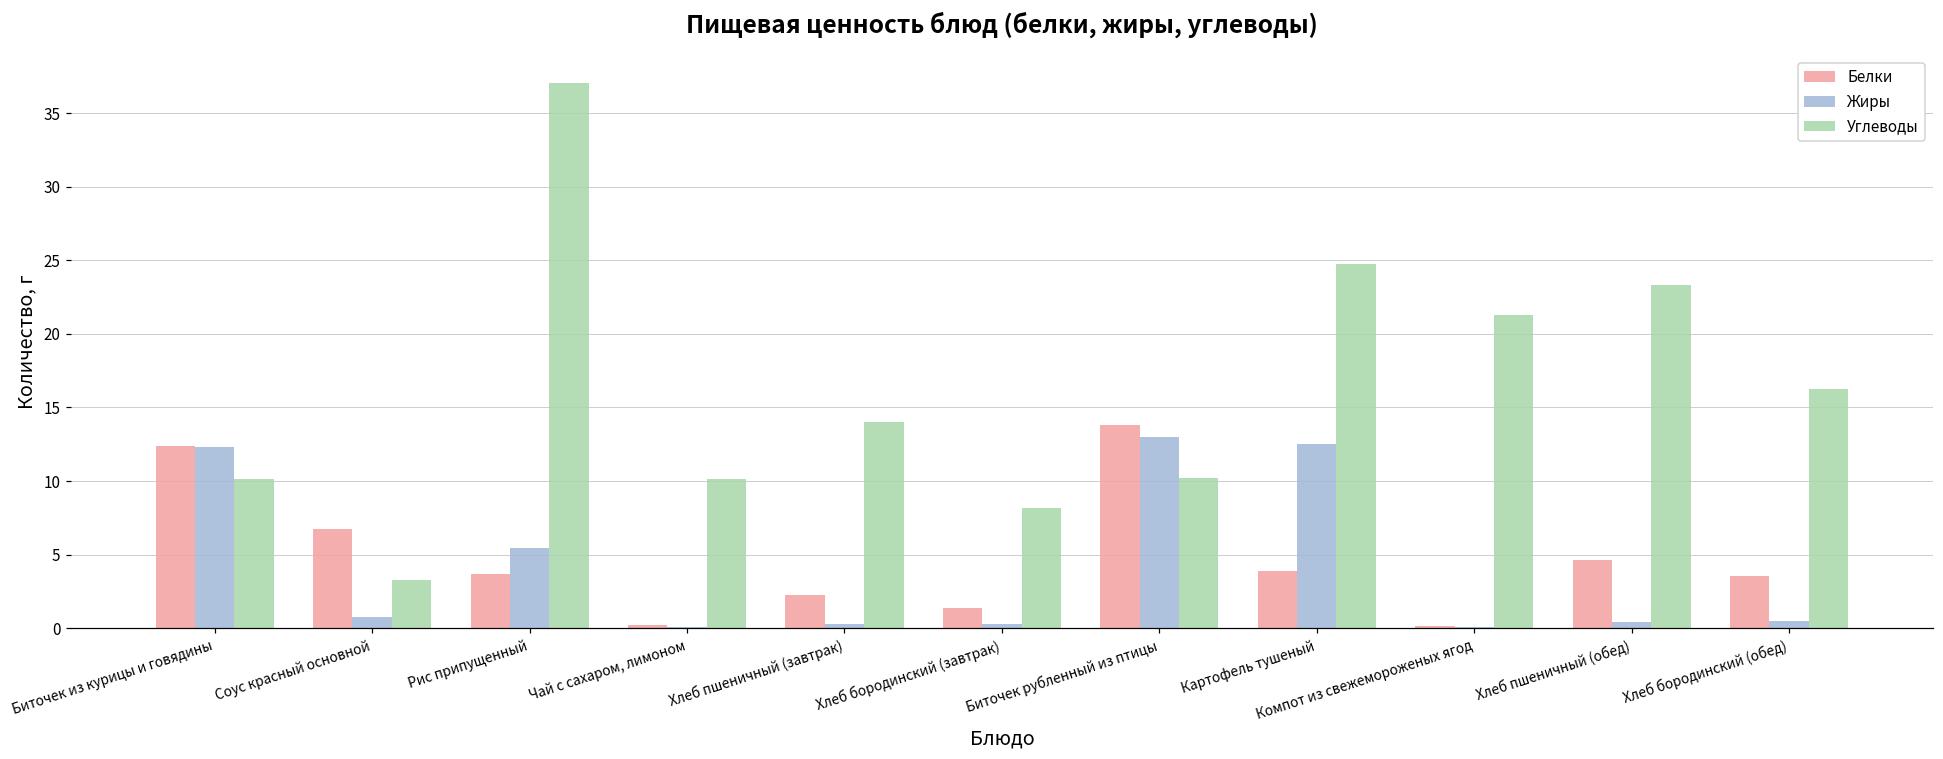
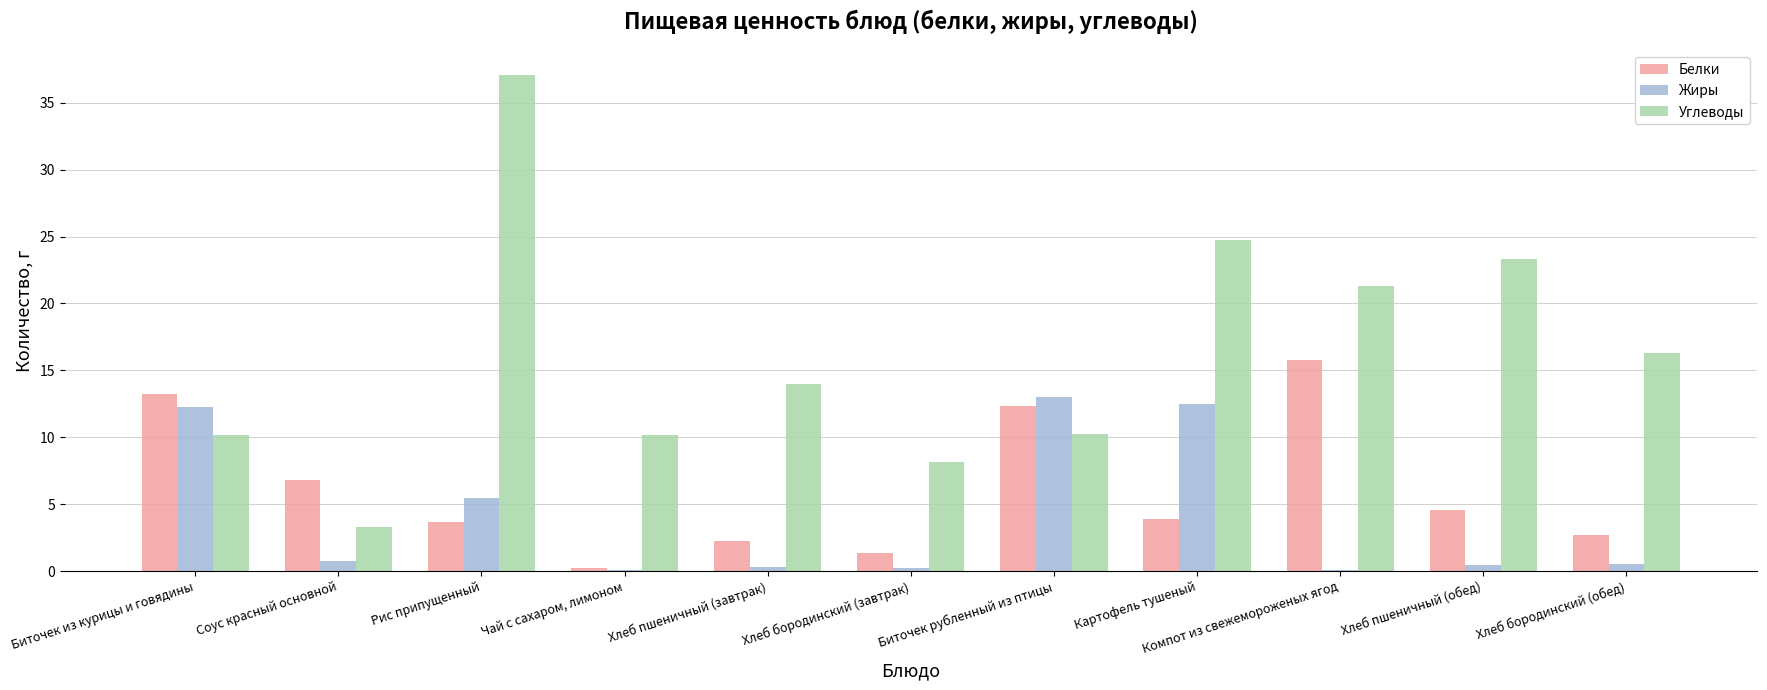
  {
    "Белки": {
-     "Биточек из курицы и говядины": 12.4,
+     "Биточек из курицы и говядины": 13.3,
      "Соус красный основной": 6.8,
      "Рис припущенный": 3.7,
      "Чай с сахаром, лимоном": 0.2,
      "Хлеб пшеничный (завтрак)": 2.3,
      "Хлеб бородинский (завтрак)": 1.4,
-     "Биточек рубленный из птицы": 13.8,
+     "Биточек рубленный из птицы": 12.4,
      "Картофель тушеный": 3.9,
-     "Компот из свежемороженых ягод": 0.2,
+     "Компот из свежемороженых ягод": 15.8,
      "Хлеб пшеничный (обед)": 4.6,
-     "Хлеб бородинский (обед)": 3.6
+     "Хлеб бородинский (обед)": 2.7
    }
  }
